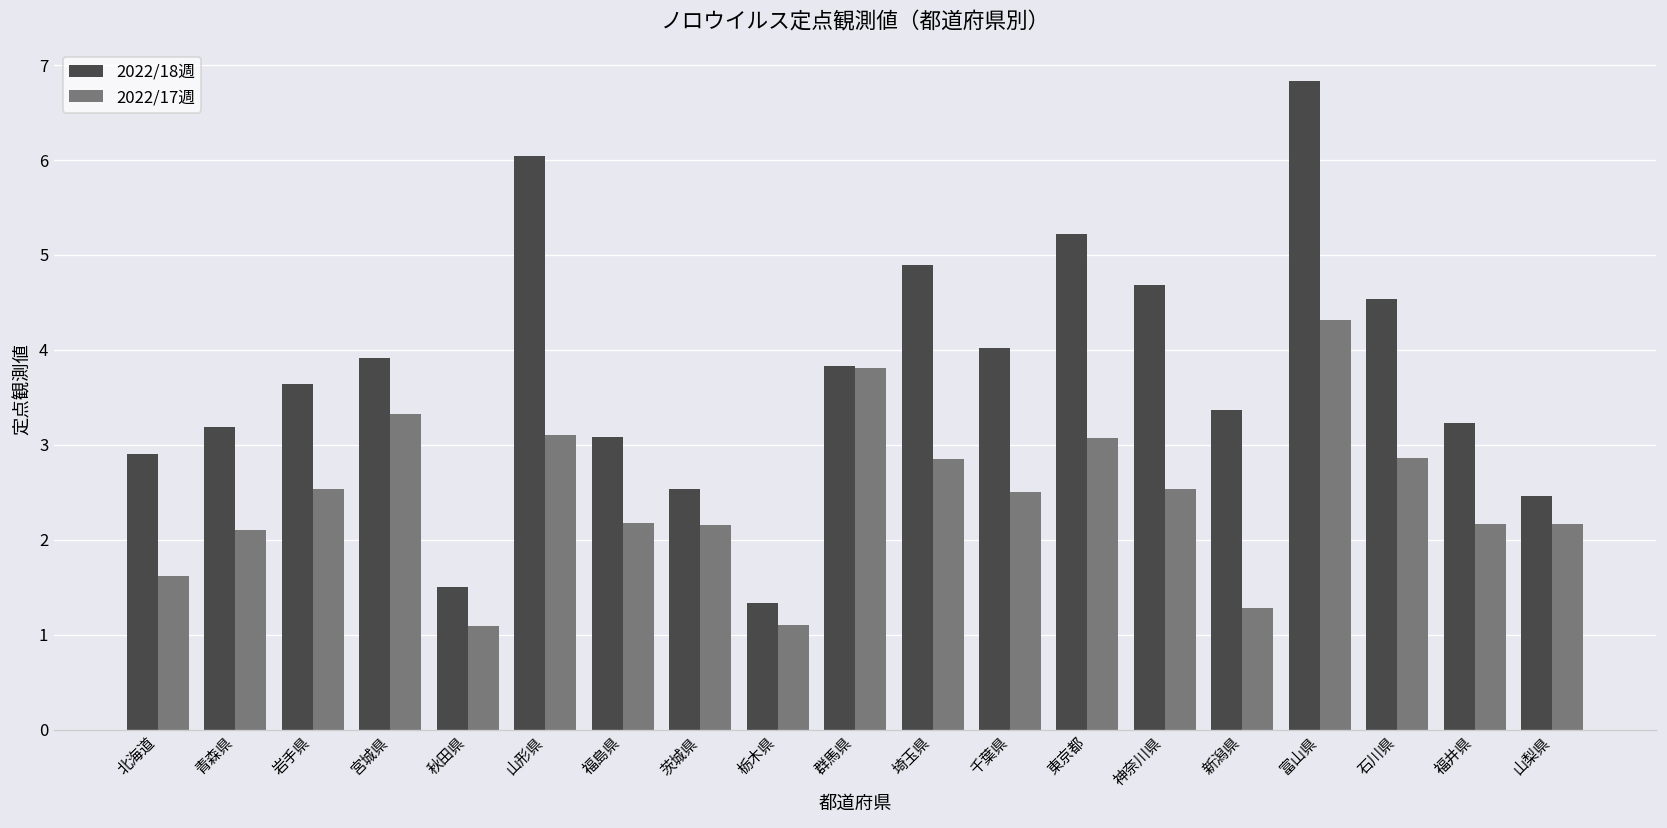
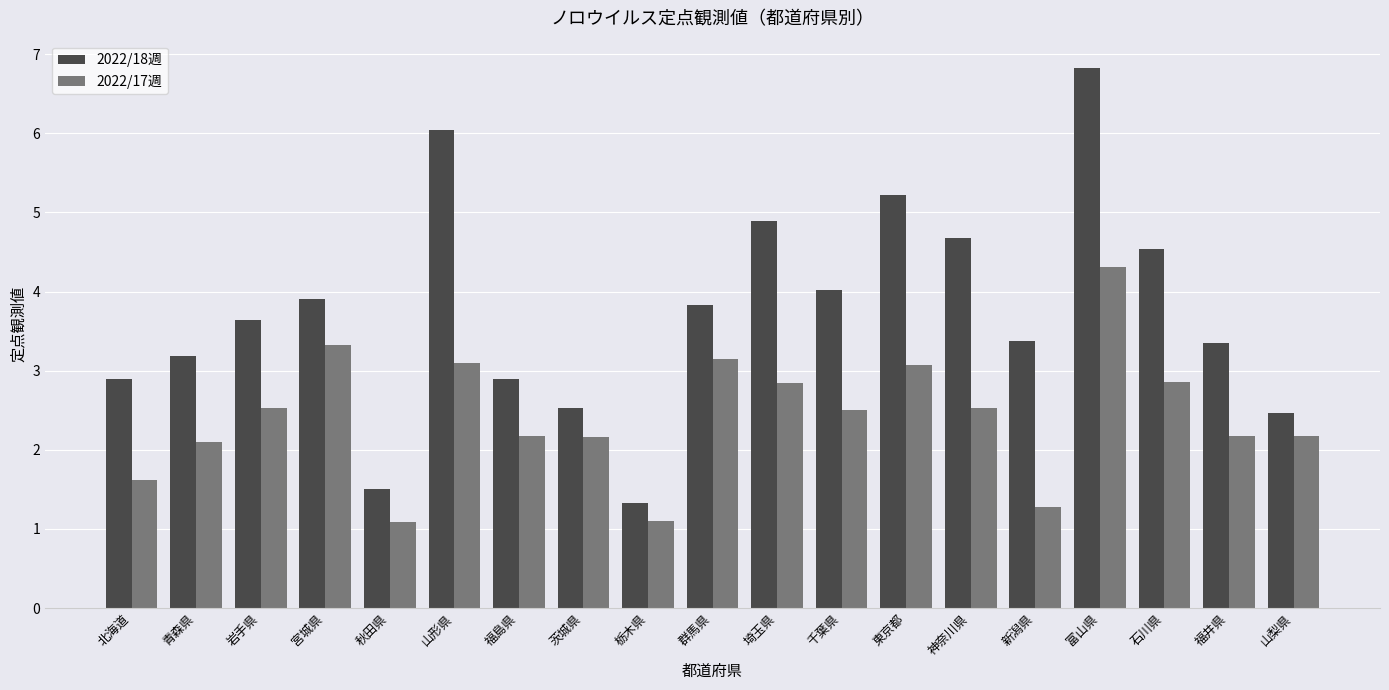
  {
    "2022/18週": {
      "北海道": 2.9,
      "青森県": 3.2,
      "岩手県": 3.6,
      "宮城県": 3.9,
      "秋田県": 1.5,
      "山形県": 6.0,
-     "福島県": 3.1,
+     "福島県": 2.9,
      "茨城県": 2.5,
      "栃木県": 1.3,
      "群馬県": 3.8,
      "埼玉県": 4.9,
      "千葉県": 4.0,
      "東京都": 5.2,
      "神奈川県": 4.7,
      "新潟県": 3.4,
      "富山県": 6.8,
      "石川県": 4.5,
-     "福井県": 3.2,
+     "福井県": 3.4,
      "山梨県": 2.5
    },
    "2022/17週": {
      "北海道": 1.6,
      "青森県": 2.1,
      "岩手県": 2.5,
      "宮城県": 3.3,
      "秋田県": 1.1,
      "山形県": 3.1,
      "福島県": 2.2,
      "茨城県": 2.2,
      "栃木県": 1.1,
-     "群馬県": 3.8,
+     "群馬県": 3.2,
      "埼玉県": 2.9,
      "千葉県": 2.5,
      "東京都": 3.1,
      "神奈川県": 2.5,
      "新潟県": 1.3,
      "富山県": 4.3,
      "石川県": 2.9,
      "福井県": 2.2,
      "山梨県": 2.2
    }
  }
